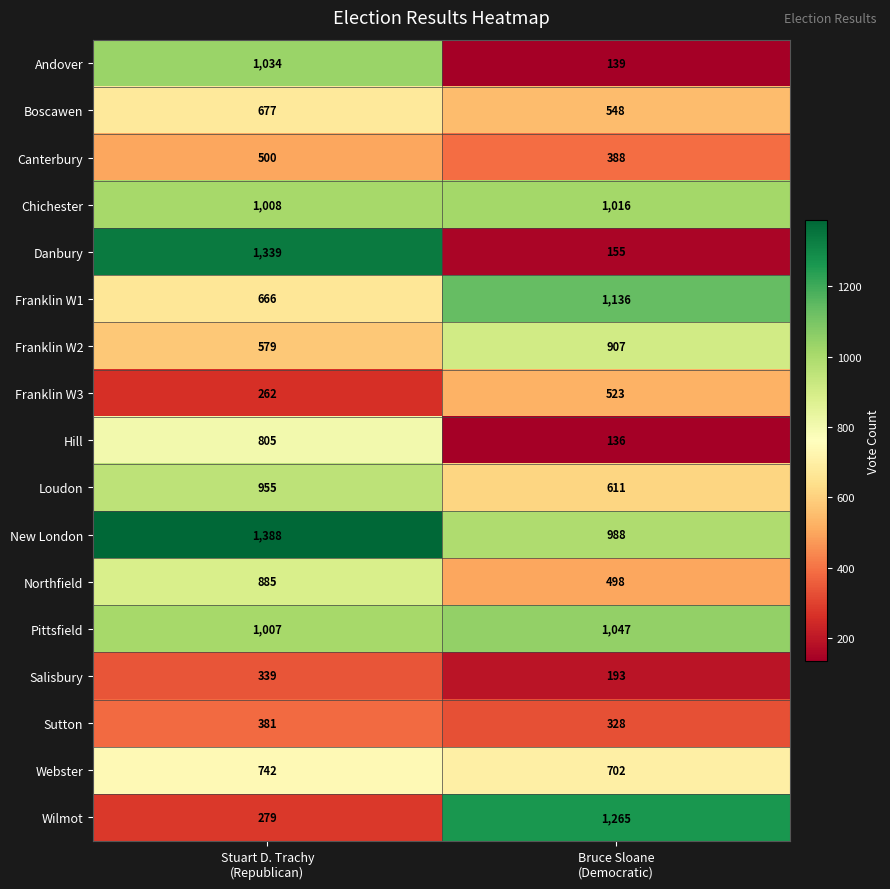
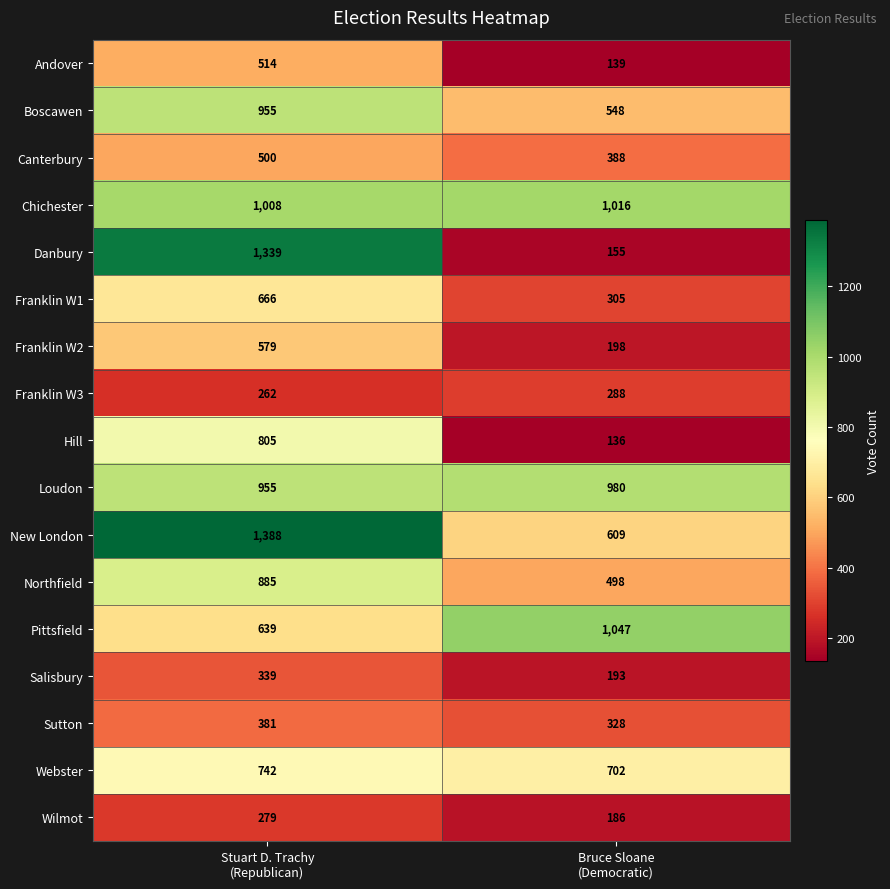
  {
    "Andover": {
-     "Stuart D. Trachy (Republican)": "1,034",
+     "Stuart D. Trachy (Republican)": "514",
      "Bruce Sloane (Democratic)": "139"
    },
    "Boscawen": {
-     "Stuart D. Trachy (Republican)": "677",
+     "Stuart D. Trachy (Republican)": "955",
      "Bruce Sloane (Democratic)": "548"
    },
    "Canterbury": {
      "Stuart D. Trachy (Republican)": "500",
      "Bruce Sloane (Democratic)": "388"
    },
    "Chichester": {
      "Stuart D. Trachy (Republican)": "1,008",
      "Bruce Sloane (Democratic)": "1,016"
    },
    "Danbury": {
      "Stuart D. Trachy (Republican)": "1,339",
      "Bruce Sloane (Democratic)": "155"
    },
    "Franklin W1": {
      "Stuart D. Trachy (Republican)": "666",
-     "Bruce Sloane (Democratic)": "1,136"
+     "Bruce Sloane (Democratic)": "305"
    },
    "Franklin W2": {
      "Stuart D. Trachy (Republican)": "579",
-     "Bruce Sloane (Democratic)": "907"
+     "Bruce Sloane (Democratic)": "198"
    },
    "Franklin W3": {
      "Stuart D. Trachy (Republican)": "262",
-     "Bruce Sloane (Democratic)": "523"
+     "Bruce Sloane (Democratic)": "288"
    },
    "Hill": {
      "Stuart D. Trachy (Republican)": "805",
      "Bruce Sloane (Democratic)": "136"
    },
    "Loudon": {
      "Stuart D. Trachy (Republican)": "955",
-     "Bruce Sloane (Democratic)": "611"
+     "Bruce Sloane (Democratic)": "980"
    },
    "New London": {
      "Stuart D. Trachy (Republican)": "1,388",
-     "Bruce Sloane (Democratic)": "988"
+     "Bruce Sloane (Democratic)": "609"
    },
    "Northfield": {
      "Stuart D. Trachy (Republican)": "885",
      "Bruce Sloane (Democratic)": "498"
    },
    "Pittsfield": {
-     "Stuart D. Trachy (Republican)": "1,007",
+     "Stuart D. Trachy (Republican)": "639",
      "Bruce Sloane (Democratic)": "1,047"
    },
    "Salisbury": {
      "Stuart D. Trachy (Republican)": "339",
      "Bruce Sloane (Democratic)": "193"
    },
    "Sutton": {
      "Stuart D. Trachy (Republican)": "381",
      "Bruce Sloane (Democratic)": "328"
    },
    "Webster": {
      "Stuart D. Trachy (Republican)": "742",
      "Bruce Sloane (Democratic)": "702"
    },
    "Wilmot": {
      "Stuart D. Trachy (Republican)": "279",
-     "Bruce Sloane (Democratic)": "1,265"
+     "Bruce Sloane (Democratic)": "186"
    }
  }
